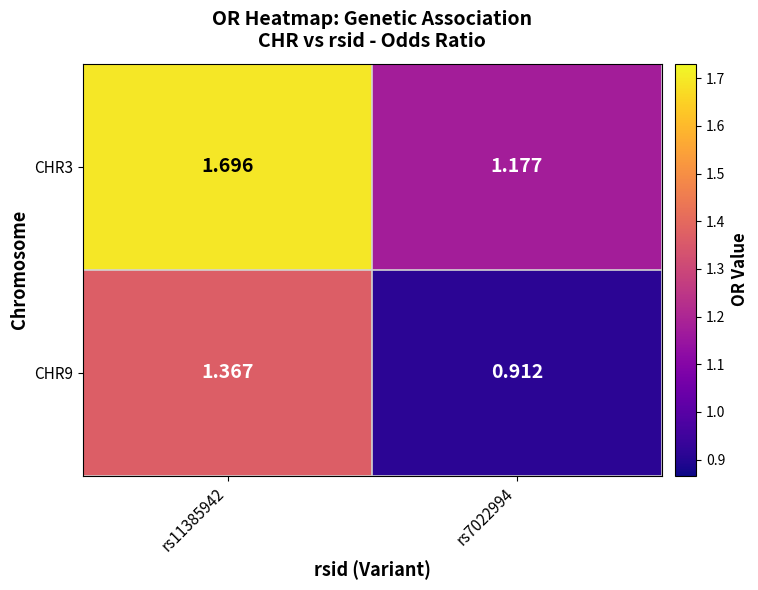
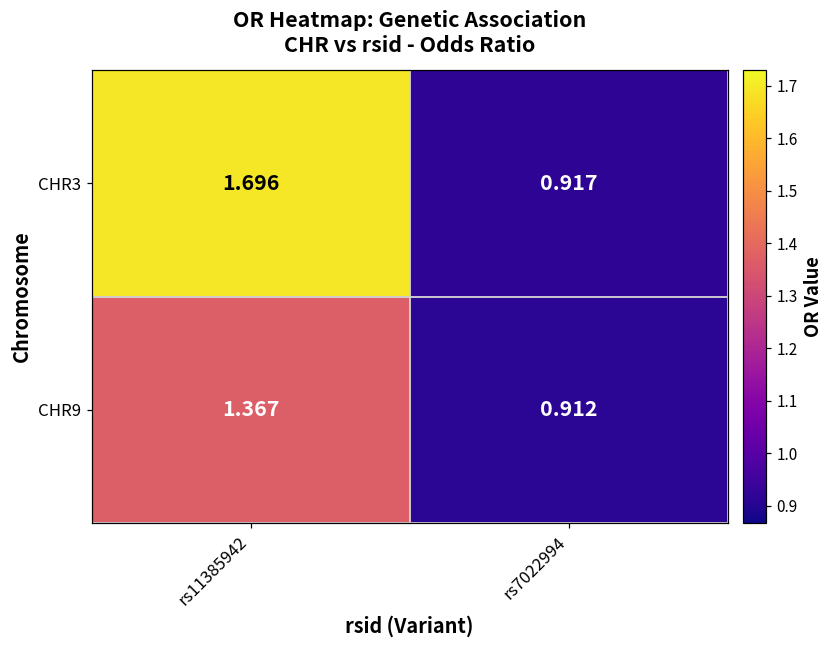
  {
    "CHR3": {
      "rs11385942": 1.696,
-     "rs7022994": 1.177
+     "rs7022994": 0.917
    },
    "CHR9": {
      "rs11385942": 1.367,
      "rs7022994": 0.912
    }
  }
